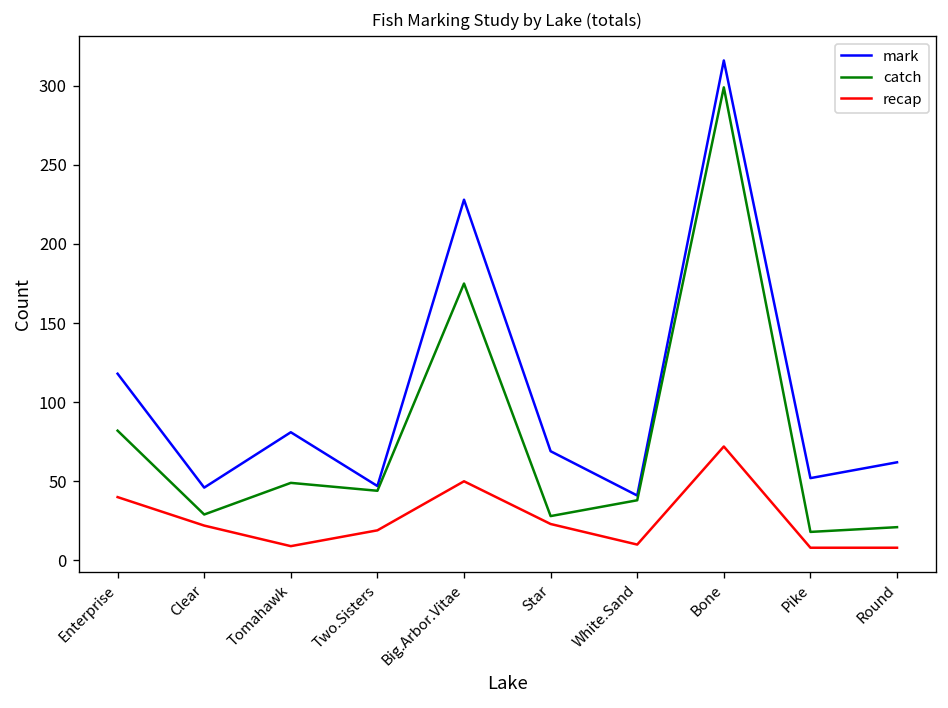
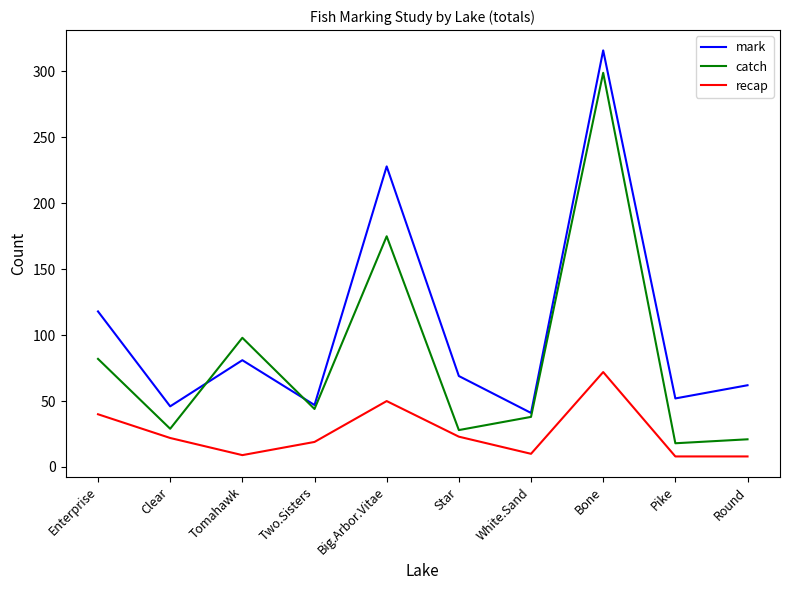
  {
    "mark": {
      "Enterprise": 118,
      "Clear": 46,
      "Tomahawk": 81,
      "Two.Sisters": 47,
      "Big.Arbor.Vitae": 228,
      "Star": 69,
      "White.Sand": 41,
      "Bone": 316,
      "Pike": 52,
      "Round": 62
    },
    "catch": {
      "Enterprise": 82,
      "Clear": 29,
-     "Tomahawk": 49,
+     "Tomahawk": 98,
      "Two.Sisters": 44,
      "Big.Arbor.Vitae": 175,
      "Star": 28,
      "White.Sand": 38,
      "Bone": 299,
      "Pike": 18,
      "Round": 21
    },
    "recap": {
      "Enterprise": 40,
      "Clear": 22,
      "Tomahawk": 9,
      "Two.Sisters": 19,
      "Big.Arbor.Vitae": 50,
      "Star": 23,
      "White.Sand": 10,
      "Bone": 72,
      "Pike": 8,
      "Round": 8
    }
  }
